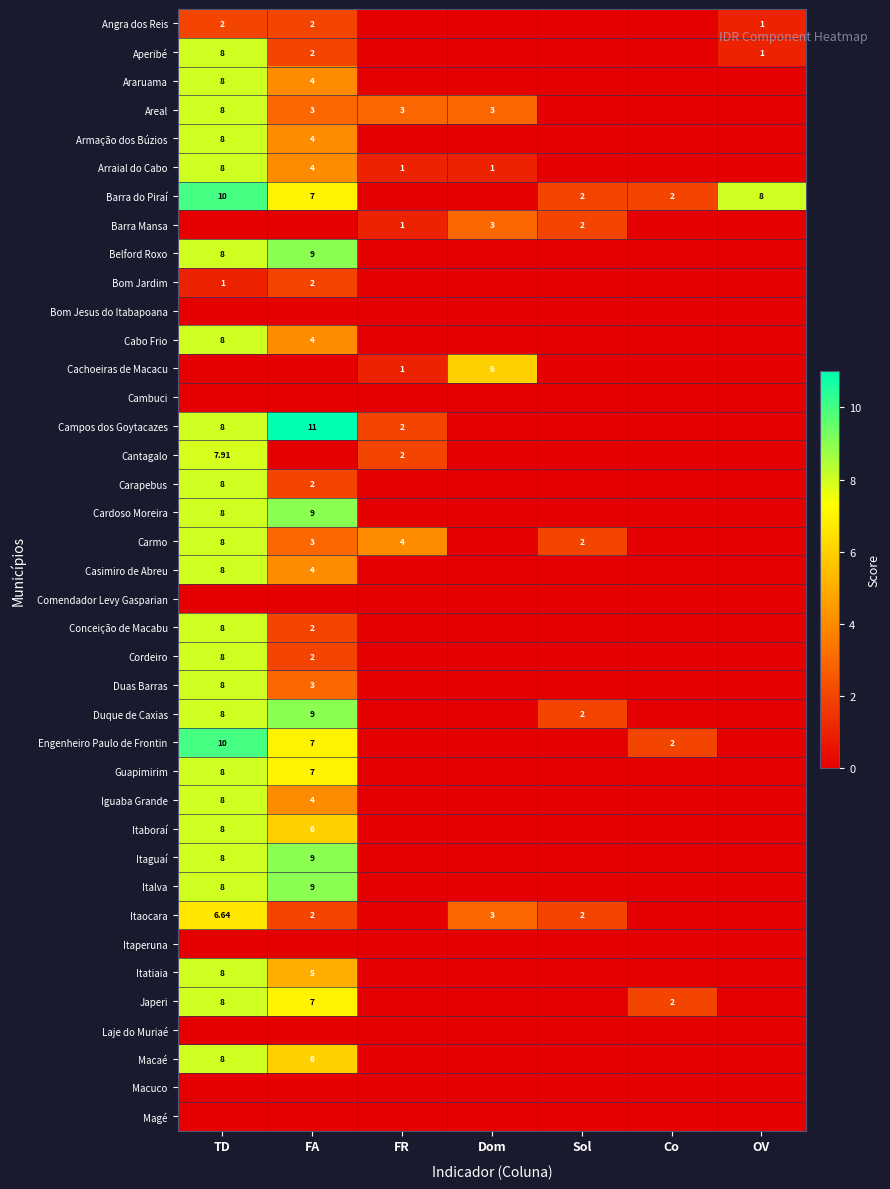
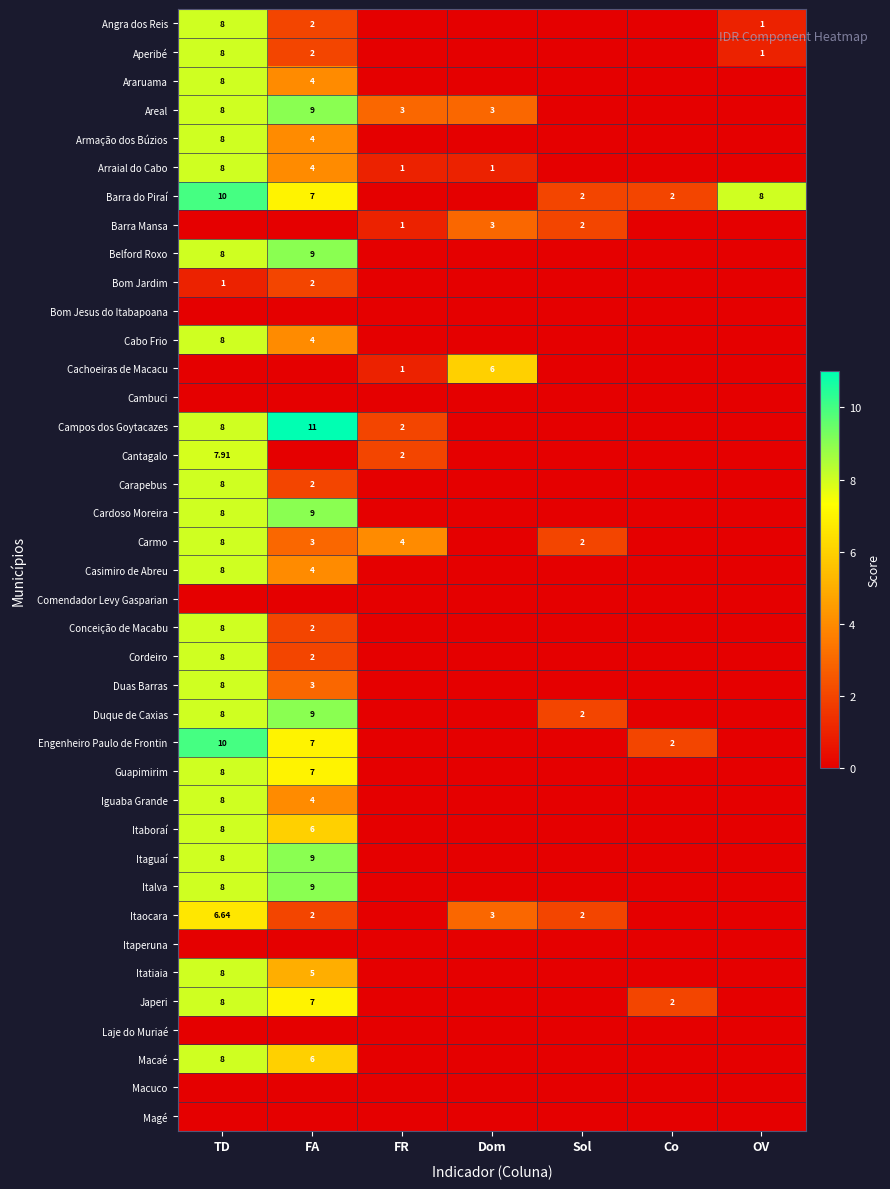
  {
    "Angra dos Reis": {
-     "TD": 2,
+     "TD": 8,
      "FA": 2,
      "OV": 1
    },
    "Aperibé": {
      "TD": 8,
      "FA": 2,
      "OV": 1
    },
    "Araruama": {
      "TD": 8,
      "FA": 4
    },
    "Areal": {
      "TD": 8,
-     "FA": 3,
+     "FA": 9,
      "FR": 3,
      "Dom": 3
    },
    "Armação dos Búzios": {
      "TD": 8,
      "FA": 4
    },
    "Arraial do Cabo": {
      "TD": 8,
      "FA": 4,
      "FR": 1,
      "Dom": 1
    },
    "Barra do Piraí": {
      "TD": 10,
      "FA": 7,
      "Sol": 2,
      "Co": 2,
      "OV": 8
    },
    "Barra Mansa": {
      "FR": 1,
      "Dom": 3,
      "Sol": 2
    },
    "Belford Roxo": {
      "TD": 8,
      "FA": 9
    },
    "Bom Jardim": {
      "TD": 1,
      "FA": 2
    },
    "Cabo Frio": {
      "TD": 8,
      "FA": 4
    },
    "Cachoeiras de Macacu": {
      "FR": 1,
      "Dom": 6
    },
    "Campos dos Goytacazes": {
      "TD": 8,
      "FA": 11,
      "FR": 2
    },
    "Cantagalo": {
      "TD": 7.91,
      "FR": 2
    },
    "Carapebus": {
      "TD": 8,
      "FA": 2
    },
    "Cardoso Moreira": {
      "TD": 8,
      "FA": 9
    },
    "Carmo": {
      "TD": 8,
      "FA": 3,
      "FR": 4,
      "Sol": 2
    },
    "Casimiro de Abreu": {
      "TD": 8,
      "FA": 4
    },
    "Conceição de Macabu": {
      "TD": 8,
      "FA": 2
    },
    "Cordeiro": {
      "TD": 8,
      "FA": 2
    },
    "Duas Barras": {
      "TD": 8,
      "FA": 3
    },
    "Duque de Caxias": {
      "TD": 8,
      "FA": 9,
      "Sol": 2
    },
    "Engenheiro Paulo de Frontin": {
      "TD": 10,
      "FA": 7,
      "Co": 2
    },
    "Guapimirim": {
      "TD": 8,
      "FA": 7
    },
    "Iguaba Grande": {
      "TD": 8,
      "FA": 4
    },
    "Itaboraí": {
      "TD": 8,
      "FA": 6
    },
    "Itaguaí": {
      "TD": 8,
      "FA": 9
    },
    "Italva": {
      "TD": 8,
      "FA": 9
    },
    "Itaocara": {
      "TD": 6.64,
      "FA": 2,
      "Dom": 3,
      "Sol": 2
    },
    "Itatiaia": {
      "TD": 8,
      "FA": 5
    },
    "Japeri": {
      "TD": 8,
      "FA": 7,
      "Co": 2
    },
    "Macaé": {
      "TD": 8,
      "FA": 6
    }
  }
